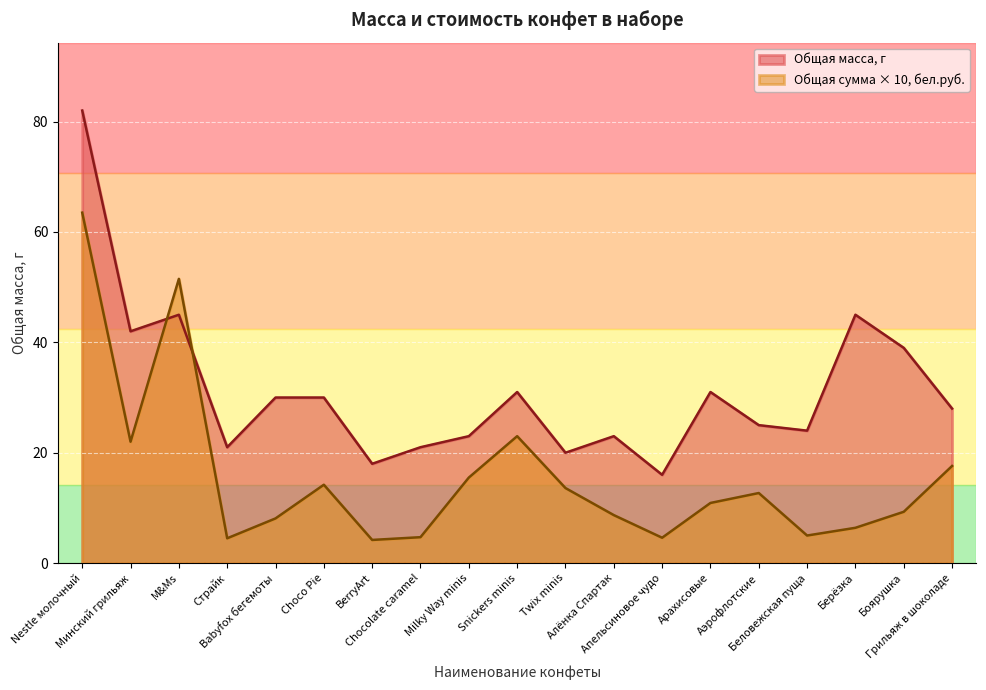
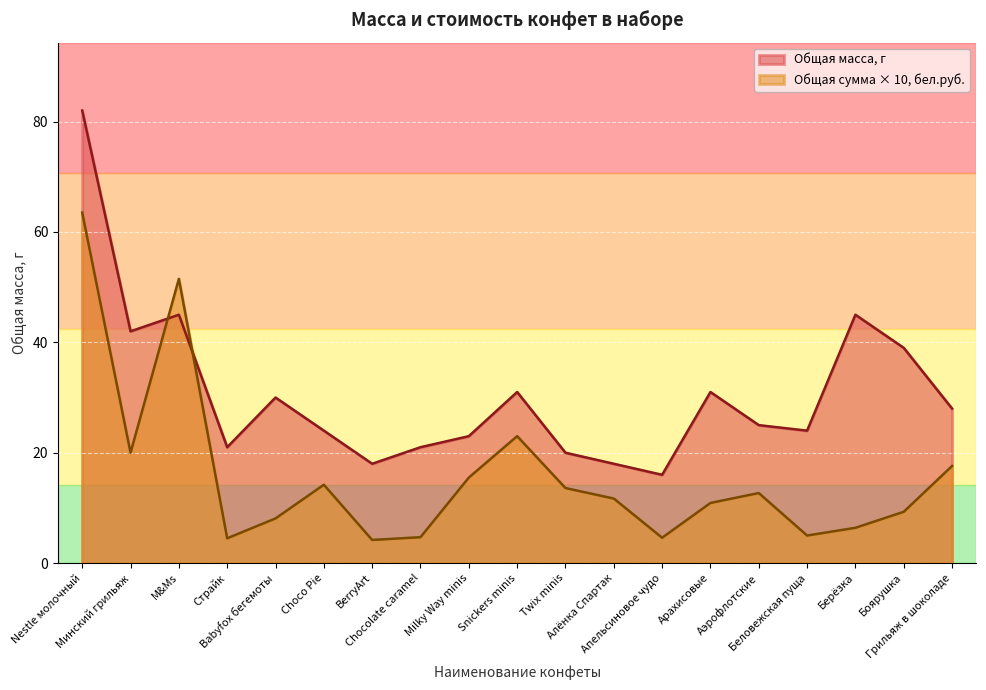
  {
    "Общая масса, г": {
      "Nestle молочный": 82,
      "Минский грильяж": 42,
      "M&Ms": 45,
      "Страйк": 21,
      "Babyfox бегемоты": 30,
-     "Choco Pie": 30,
+     "Choco Pie": 24,
      "BerryArt": 18,
      "Chocolate caramel": 21,
      "Milky Way minis": 23,
      "Snickers minis": 31,
      "Twix minis": 20,
-     "Алёнка Спартак": 23,
+     "Алёнка Спартак": 18,
      "Апельсиновое чудо": 16,
      "Арахисовые": 31,
      "Аэрофлотские": 25,
      "Беловежская пуща": 24,
      "Берёзка": 45,
      "Боярушка": 39,
      "Грильяж в шоколаде": 28
    },
    "Общая сумма × 10, бел.руб.": {
      "Nestle молочный": 64,
-     "Минский грильяж": 22,
+     "Минский грильяж": 20,
      "M&Ms": 52,
      "Страйк": 5,
      "Babyfox бегемоты": 8,
      "Choco Pie": 14,
      "BerryArt": 4,
      "Chocolate caramel": 5,
      "Milky Way minis": 16,
      "Snickers minis": 23,
      "Twix minis": 14,
-     "Алёнка Спартак": 9,
+     "Алёнка Спартак": 12,
      "Апельсиновое чудо": 5,
      "Арахисовые": 11,
      "Аэрофлотские": 13,
      "Беловежская пуща": 5,
      "Берёзка": 6,
      "Боярушка": 9,
      "Грильяж в шоколаде": 18
    }
  }
